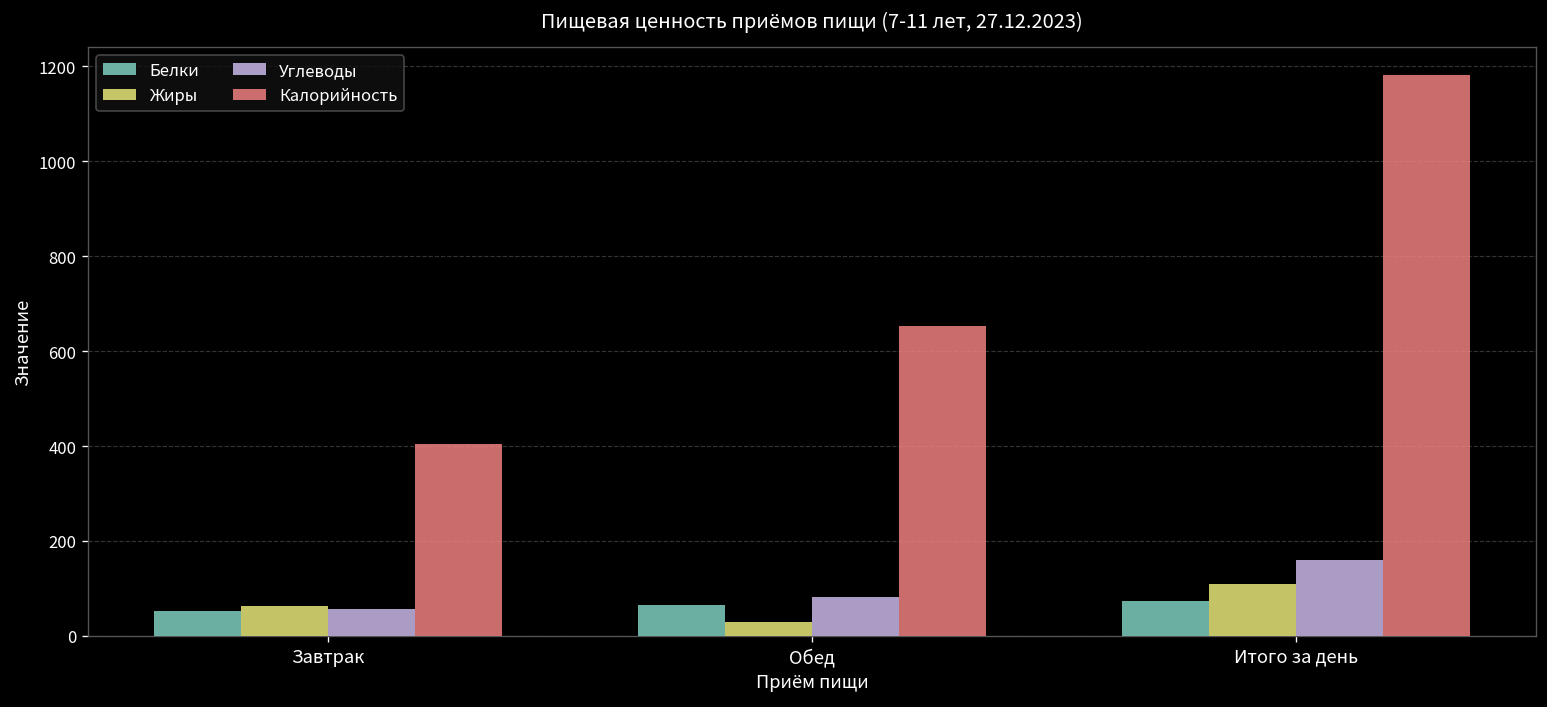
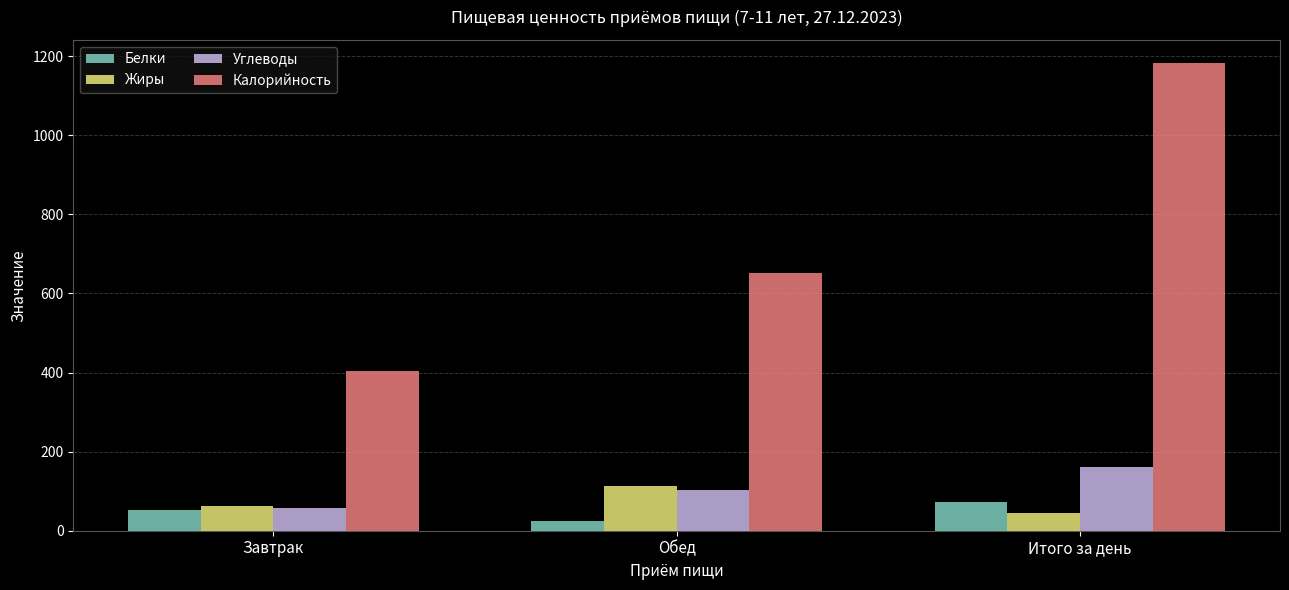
  {
    "Белки": {
      "Завтрак": 50,
-     "Обед": 60,
+     "Обед": 30,
      "Итого за день": 70
    },
    "Жиры": {
      "Завтрак": 60,
-     "Обед": 30,
-     "Итого за день": 110
+     "Обед": 110,
+     "Итого за день": 40
    },
    "Углеводы": {
      "Завтрак": 60,
-     "Обед": 80,
+     "Обед": 100,
      "Итого за день": 160
    },
    "Калорийность": {
      "Завтрак": 400,
      "Обед": 650,
      "Итого за день": 1180
    }
  }
